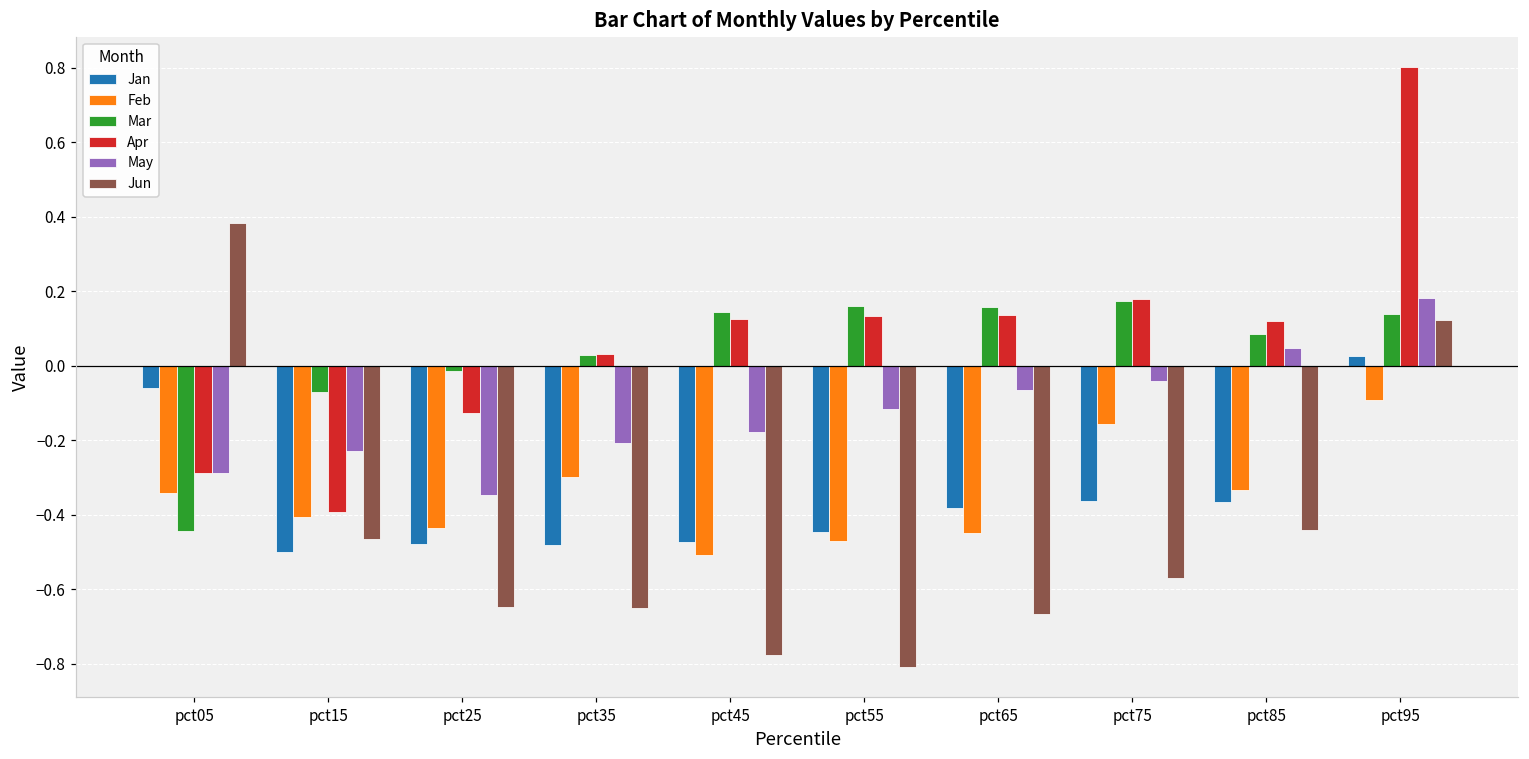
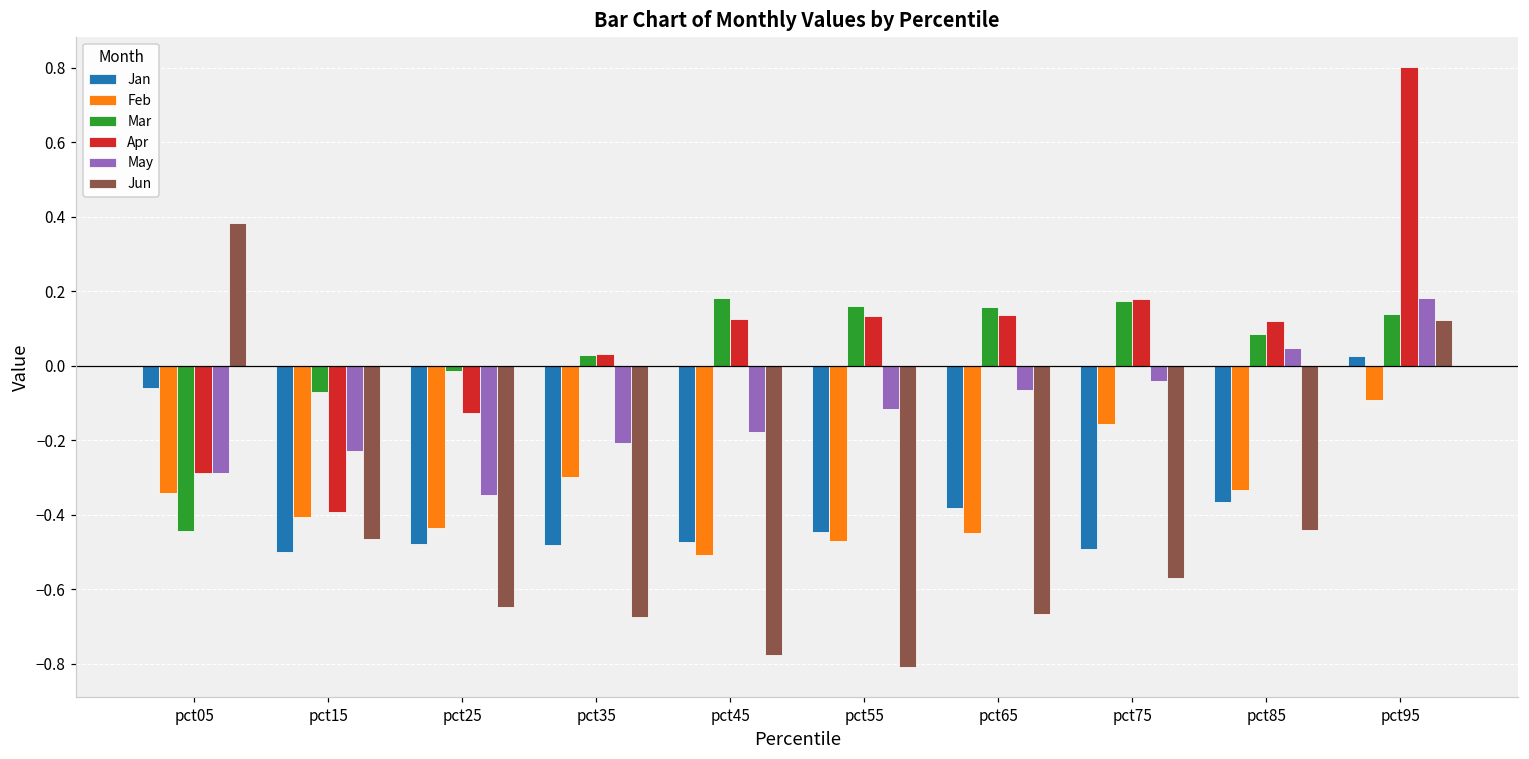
  {
    "Jan": {
      "pct05": -0.06,
      "pct15": -0.50,
      "pct25": -0.48,
      "pct35": -0.48,
      "pct45": -0.47,
      "pct55": -0.45,
      "pct65": -0.38,
-     "pct75": -0.36,
+     "pct75": -0.49,
      "pct85": -0.37,
      "pct95": 0.03
    },
    "Feb": {
      "pct05": -0.34,
      "pct15": -0.41,
      "pct25": -0.44,
      "pct35": -0.30,
      "pct45": -0.51,
      "pct55": -0.47,
      "pct65": -0.45,
      "pct75": -0.16,
      "pct85": -0.33,
      "pct95": -0.09
    },
    "Mar": {
      "pct05": -0.45,
      "pct15": -0.07,
      "pct25": -0.01,
      "pct35": 0.03,
-     "pct45": 0.14,
+     "pct45": 0.18,
      "pct55": 0.16,
      "pct65": 0.16,
      "pct75": 0.17,
      "pct85": 0.09,
      "pct95": 0.14
    },
    "Apr": {
      "pct05": -0.29,
      "pct15": -0.39,
      "pct25": -0.13,
      "pct35": 0.03,
      "pct45": 0.13,
      "pct55": 0.13,
      "pct65": 0.14,
      "pct75": 0.18,
      "pct85": 0.12,
      "pct95": 0.80
    },
    "May": {
      "pct05": -0.29,
      "pct15": -0.23,
      "pct25": -0.35,
      "pct35": -0.21,
      "pct45": -0.18,
      "pct55": -0.12,
      "pct65": -0.07,
      "pct75": -0.04,
      "pct85": 0.05,
      "pct95": 0.18
    },
    "Jun": {
      "pct05": 0.38,
      "pct15": -0.46,
      "pct25": -0.65,
-     "pct35": -0.65,
+     "pct35": -0.68,
      "pct45": -0.78,
      "pct55": -0.81,
      "pct65": -0.67,
      "pct75": -0.57,
      "pct85": -0.44,
      "pct95": 0.12
    }
  }
